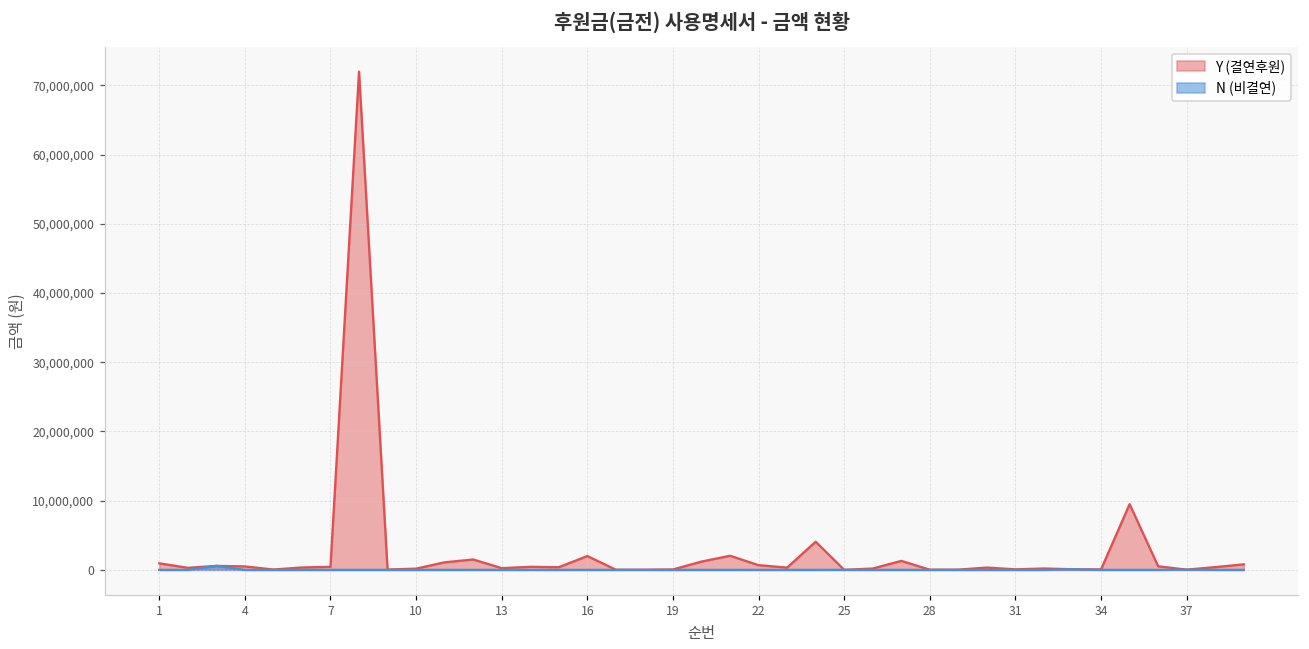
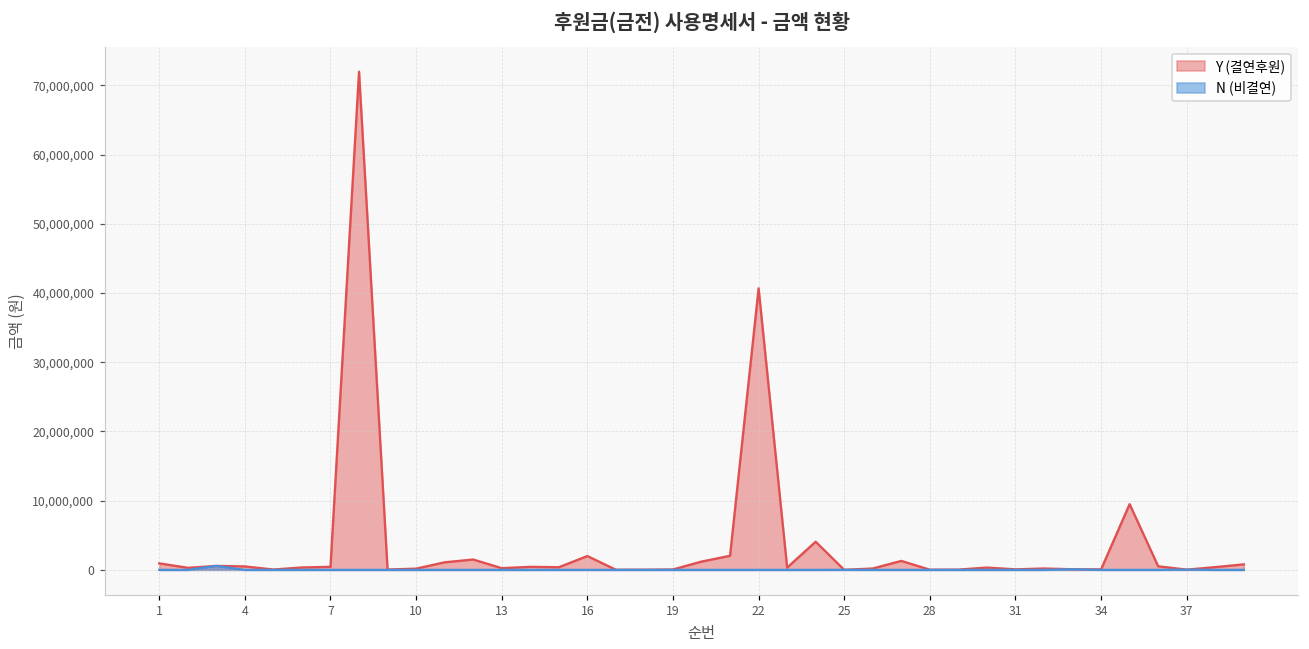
  {
    "Y (결연후원)": {
      "1": "1,000,000",
      "4": "1,000,000",
      "7": "0",
      "16": "2,000,000",
-     "22": "1,000,000"
+     "22": "41,000,000"
    },
    "N (비결연)": {
      "1": "0",
      "4": "0",
      "7": "0",
      "16": "0",
      "22": "0"
    }
  }
